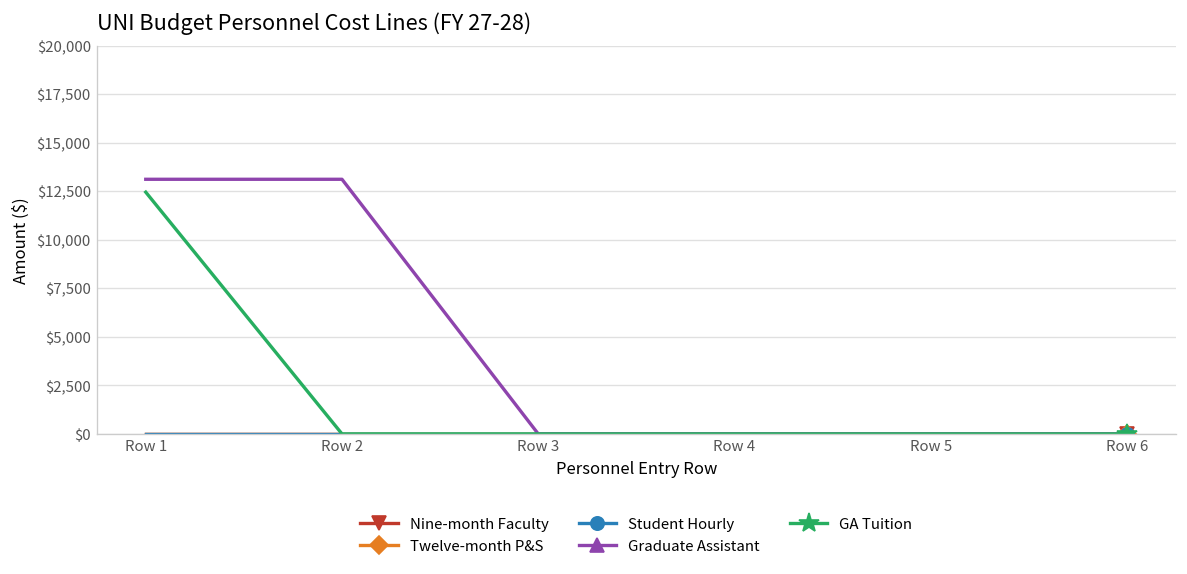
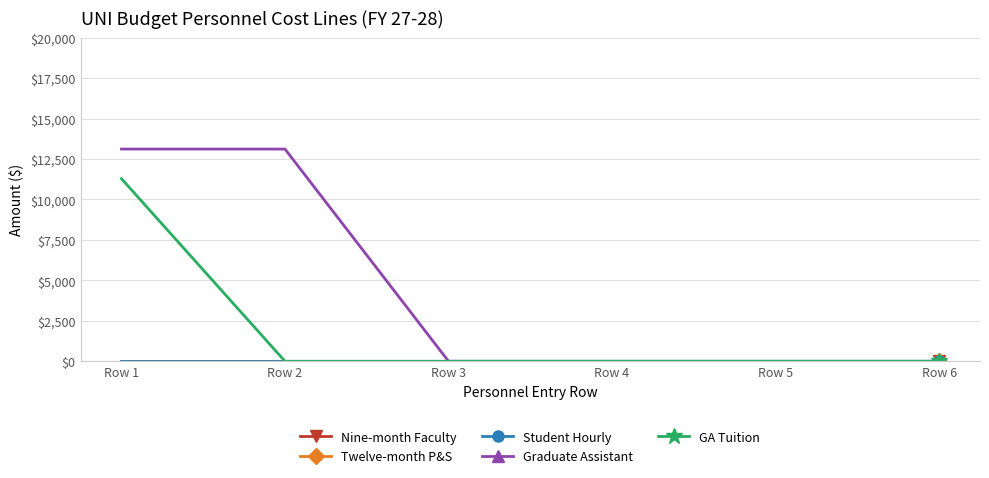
  {
    "Student Hourly": {
      "Row 1": "$0"
    },
    "Graduate Assistant": {
      "Row 1": "$13,100",
      "Row 2": "$13,100"
    },
    "GA Tuition": {
-     "Row 1": "$12,500"
+     "Row 1": "$11,300"
    }
  }
